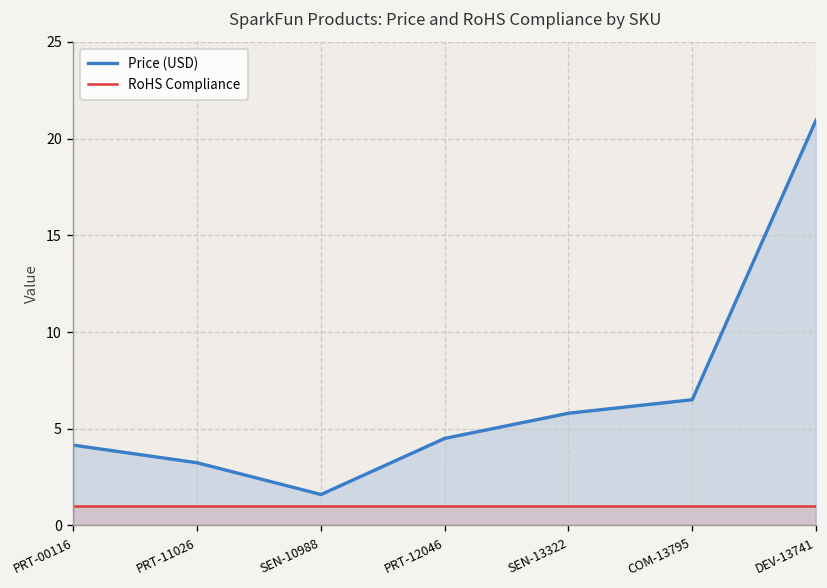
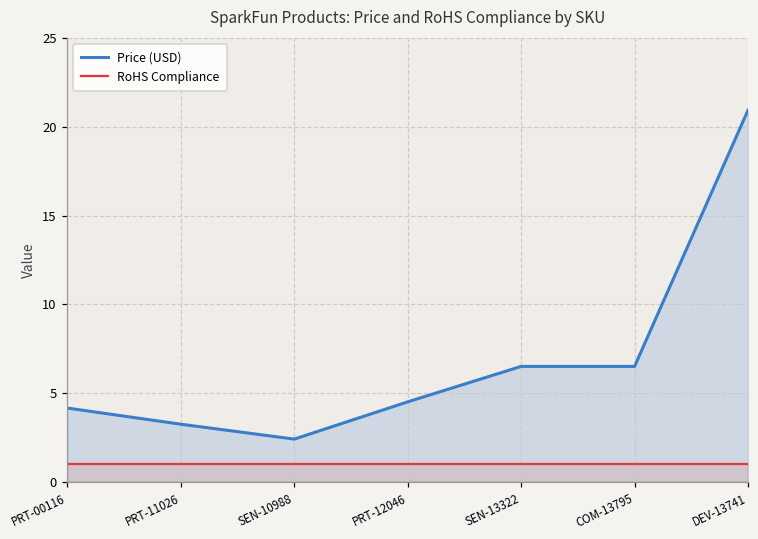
  {
    "Price (USD)": {
      "PRT-00116": 4.2,
      "PRT-11026": 3.2,
-     "SEN-10988": 1.6,
+     "SEN-10988": 2.4,
      "PRT-12046": 4.5,
-     "SEN-13322": 5.8,
+     "SEN-13322": 6.5,
      "COM-13795": 6.5,
      "DEV-13741": 21.0
    },
    "RoHS Compliance": {
      "PRT-00116": 1.0,
      "PRT-11026": 1.0,
      "SEN-10988": 1.0,
      "PRT-12046": 1.0,
      "SEN-13322": 1.0,
      "COM-13795": 1.0,
      "DEV-13741": 1.0
    }
  }
